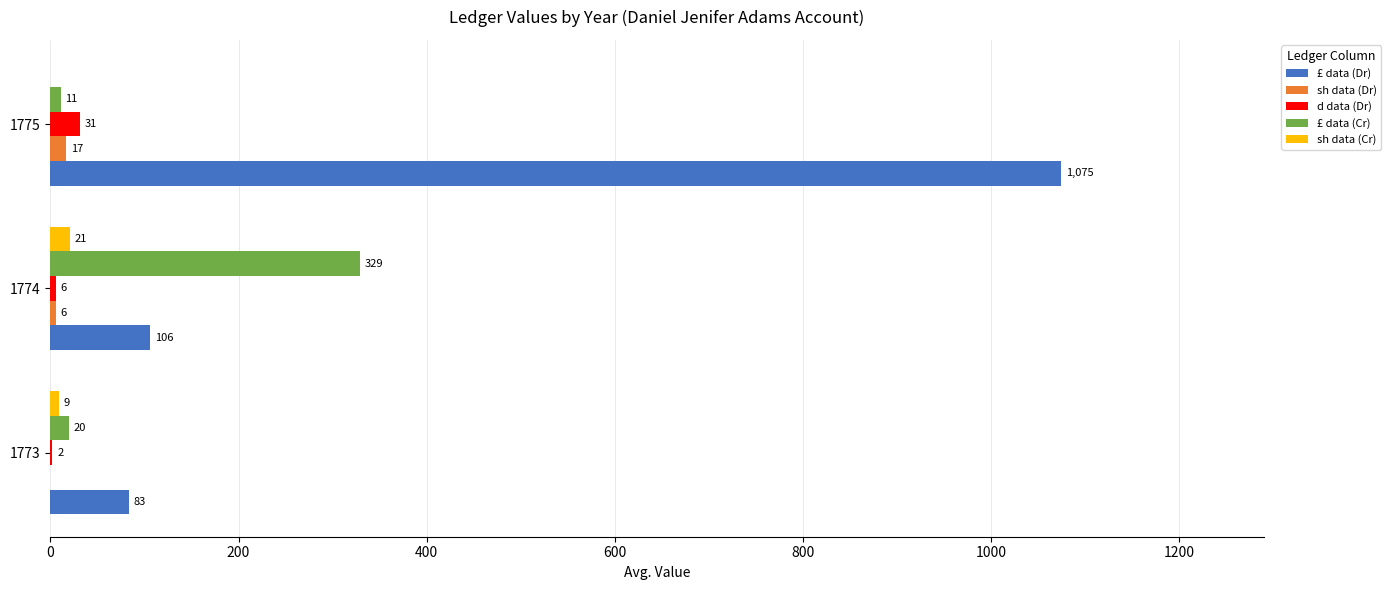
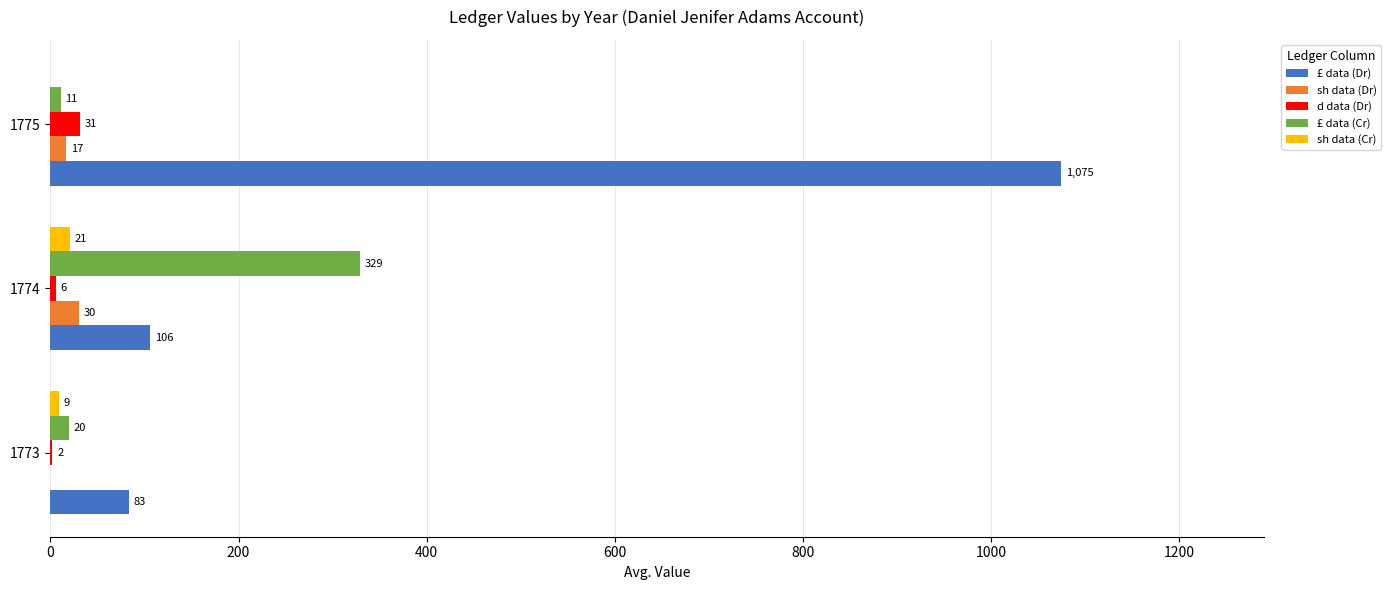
  {
    "£ data (Dr)": {
      "1775": "1,075",
      "1774": "106",
      "1773": "83"
    },
    "sh data (Dr)": {
      "1775": "17",
-     "1774": "6"
+     "1774": "30"
    },
    "d data (Dr)": {
      "1775": "31",
      "1774": "6",
      "1773": "2"
    },
    "£ data (Cr)": {
      "1775": "11",
      "1774": "329",
      "1773": "20"
    },
    "sh data (Cr)": {
      "1774": "21",
      "1773": "9"
    }
  }
